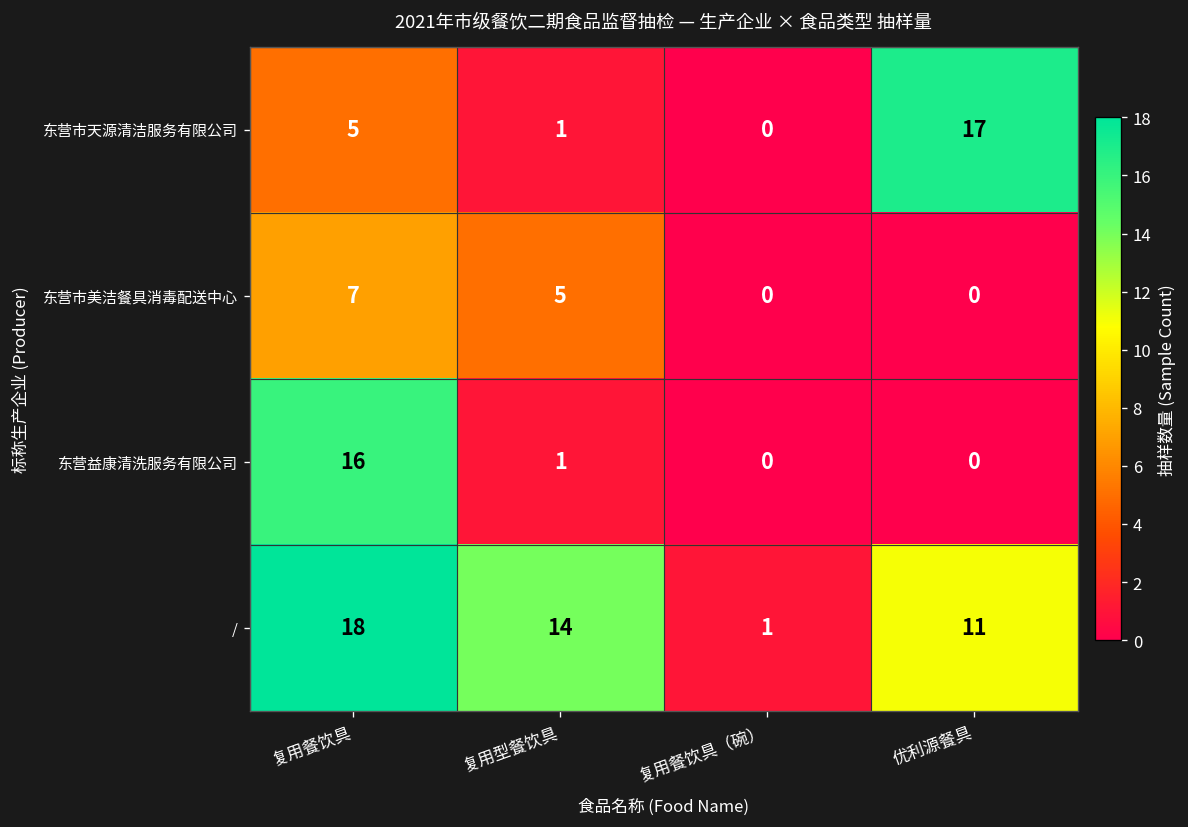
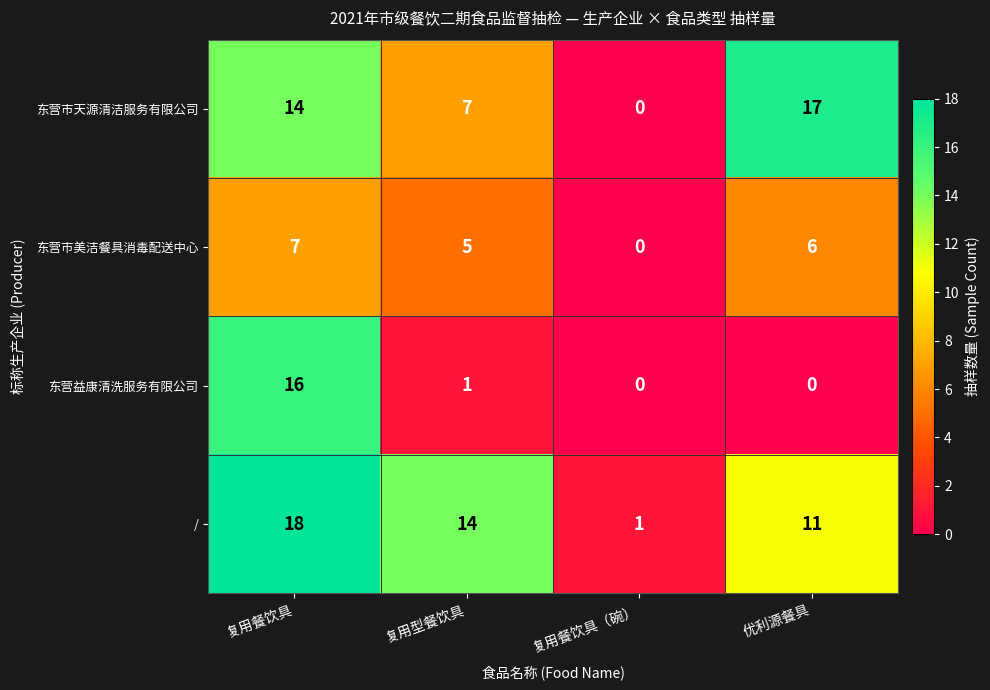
  {
    "东营市天源清洁服务有限公司": {
-     "复用餐饮具": 5,
-     "复用型餐饮具": 1,
+     "复用餐饮具": 14,
+     "复用型餐饮具": 7,
      "复用餐饮具（碗）": 0,
      "优利源餐具": 17
    },
    "东营市美洁餐具消毒配送中心": {
      "复用餐饮具": 7,
      "复用型餐饮具": 5,
      "复用餐饮具（碗）": 0,
-     "优利源餐具": 0
+     "优利源餐具": 6
    },
    "东营益康清洗服务有限公司": {
      "复用餐饮具": 16,
      "复用型餐饮具": 1,
      "复用餐饮具（碗）": 0,
      "优利源餐具": 0
    },
    "/": {
      "复用餐饮具": 18,
      "复用型餐饮具": 14,
      "复用餐饮具（碗）": 1,
      "优利源餐具": 11
    }
  }
